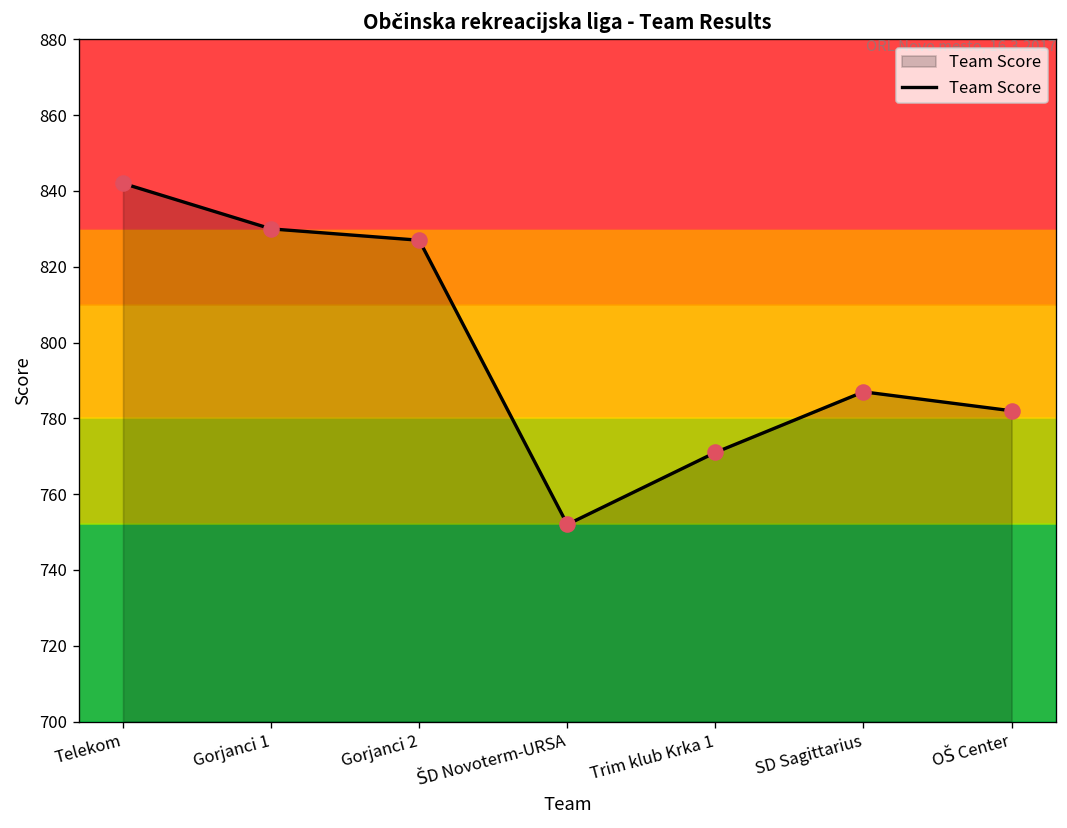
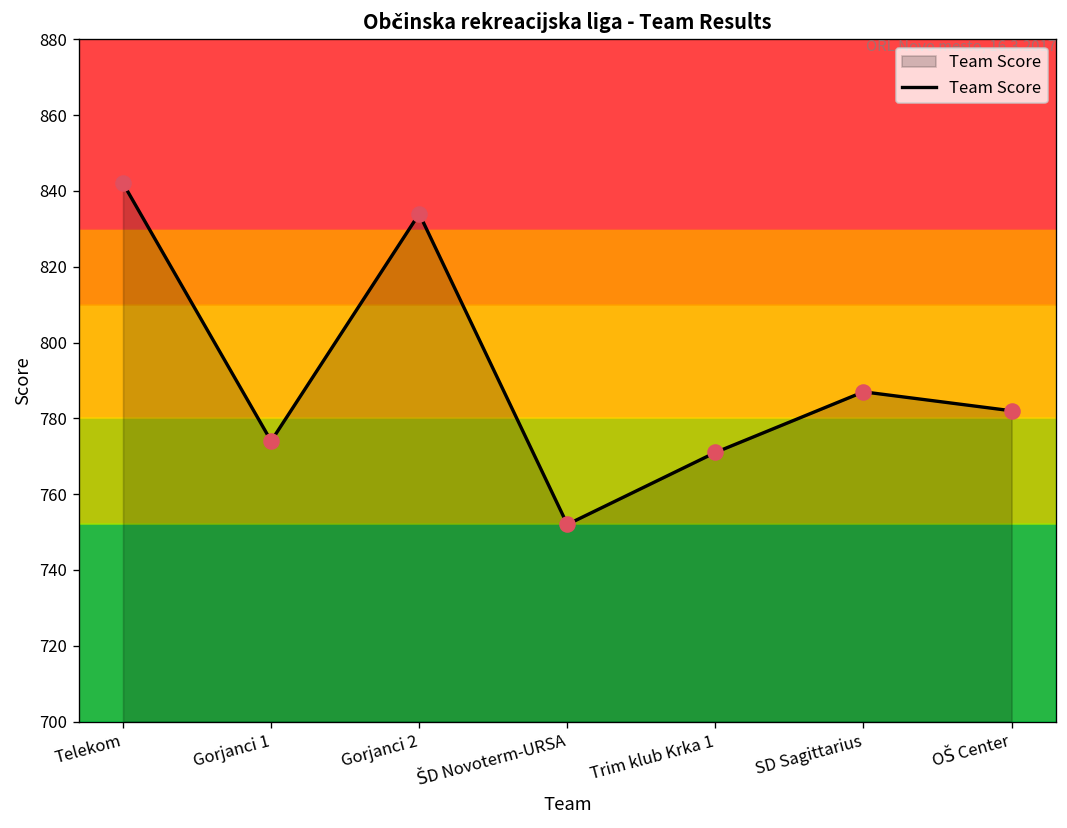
  {
    "Telekom": 842,
-   "Gorjanci 1": 830,
-   "Gorjanci 2": 827,
+   "Gorjanci 1": 774,
+   "Gorjanci 2": 834,
    "ŠD Novoterm-URSA": 752,
    "Trim klub Krka 1": 771,
    "SD Sagittarius": 787,
    "OŠ Center": 782
  }
